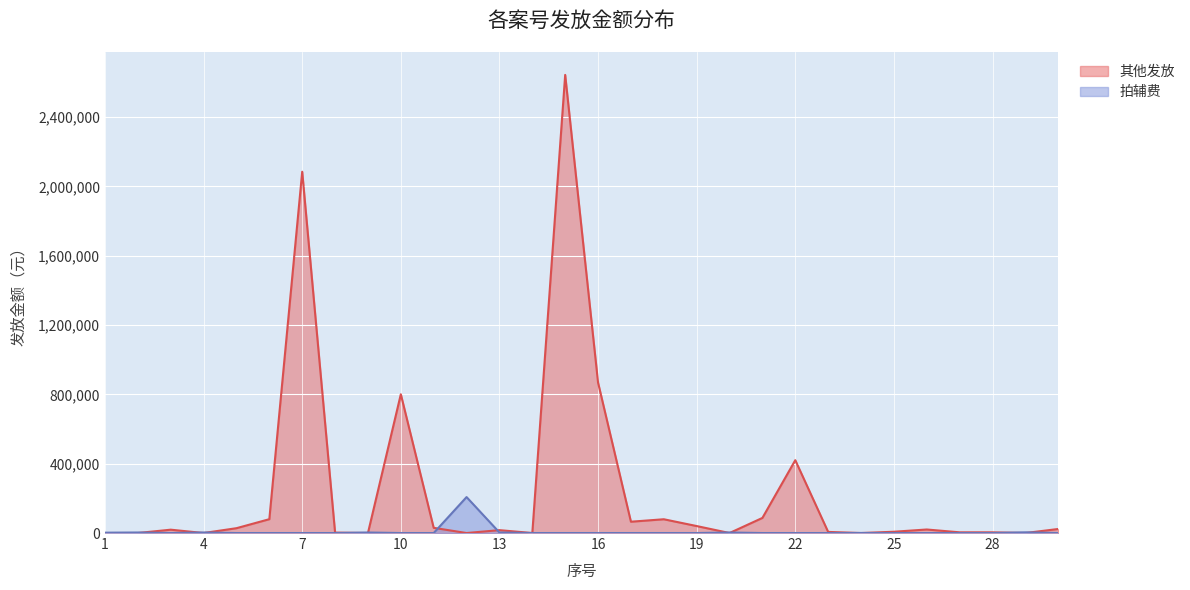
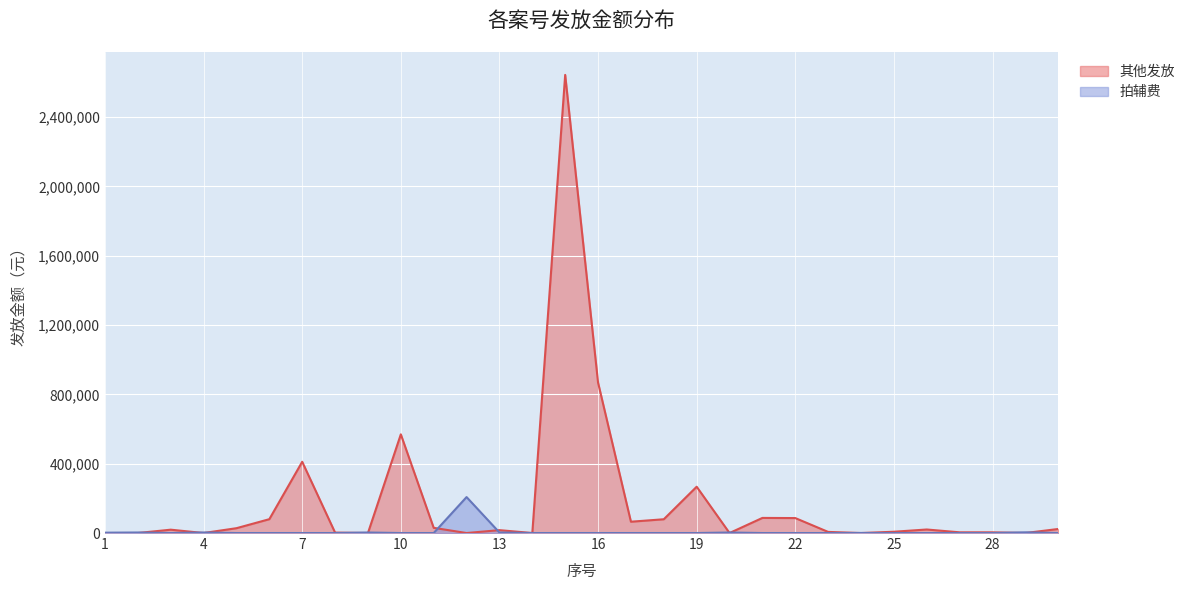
  {
    "其他发放": {
-     "7": "2,080,000",
-     "10": "800,000",
+     "7": "410,000",
+     "10": "570,000",
      "16": "870,000",
-     "19": "40,000",
-     "22": "420,000"
+     "19": "270,000",
+     "22": "90,000"
    },
    "拍辅费": {
      "7": "0",
      "10": "0",
      "16": "0",
      "19": "0",
      "22": "0"
    }
  }
